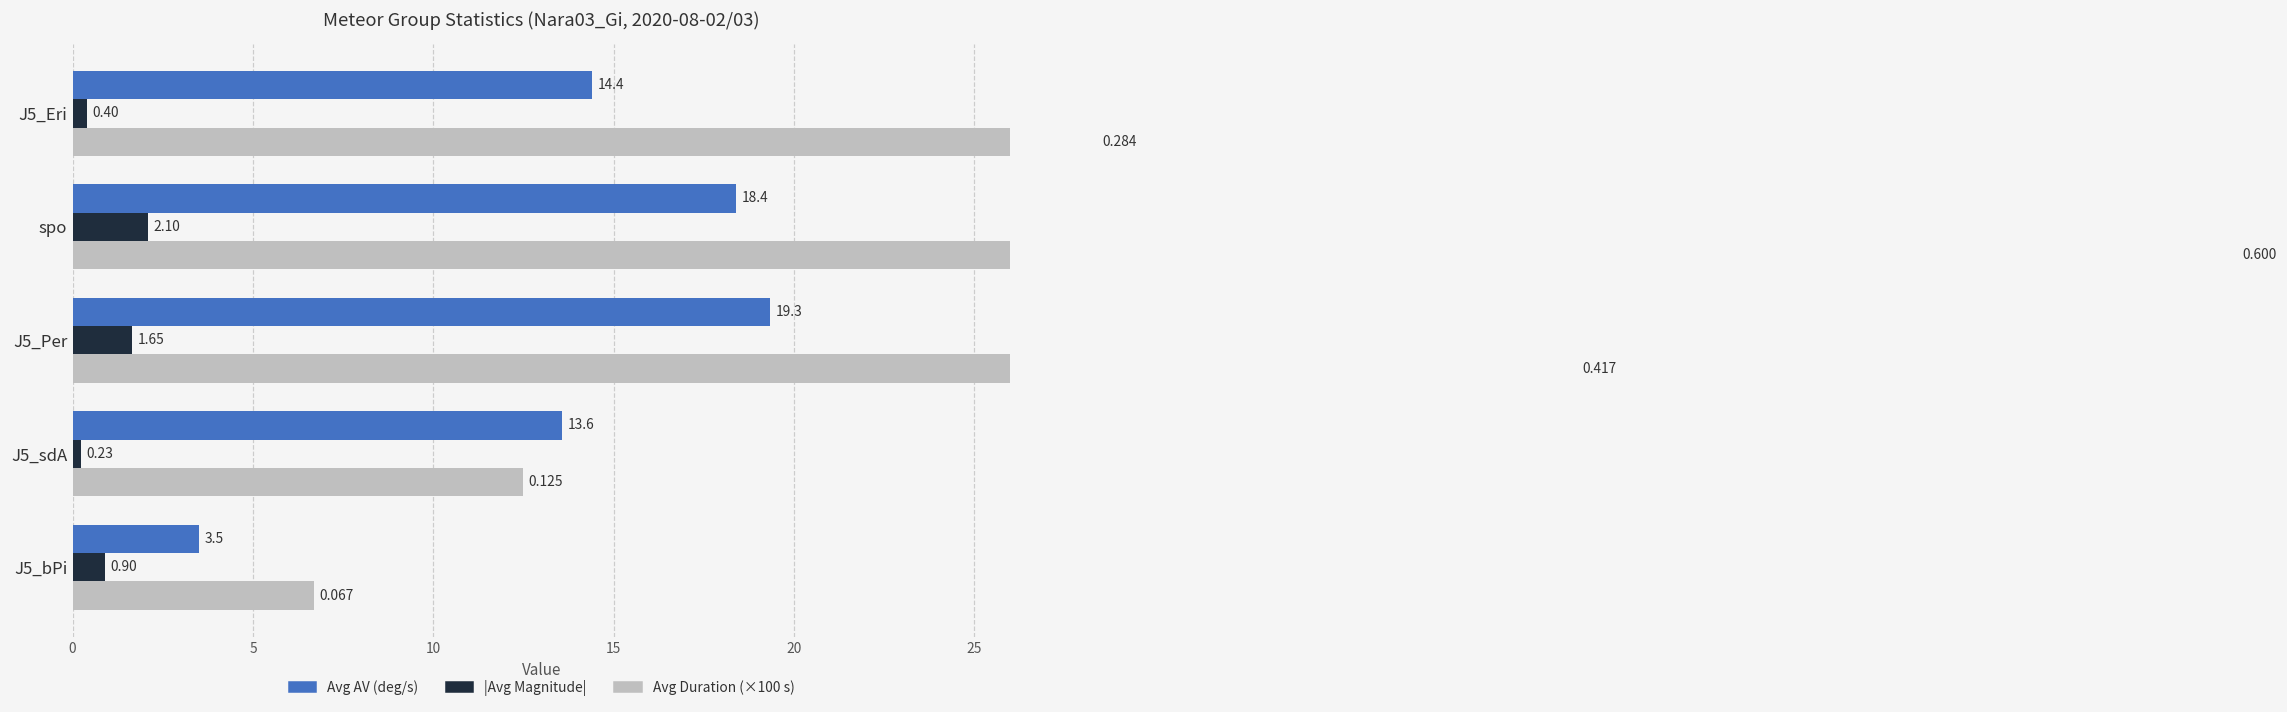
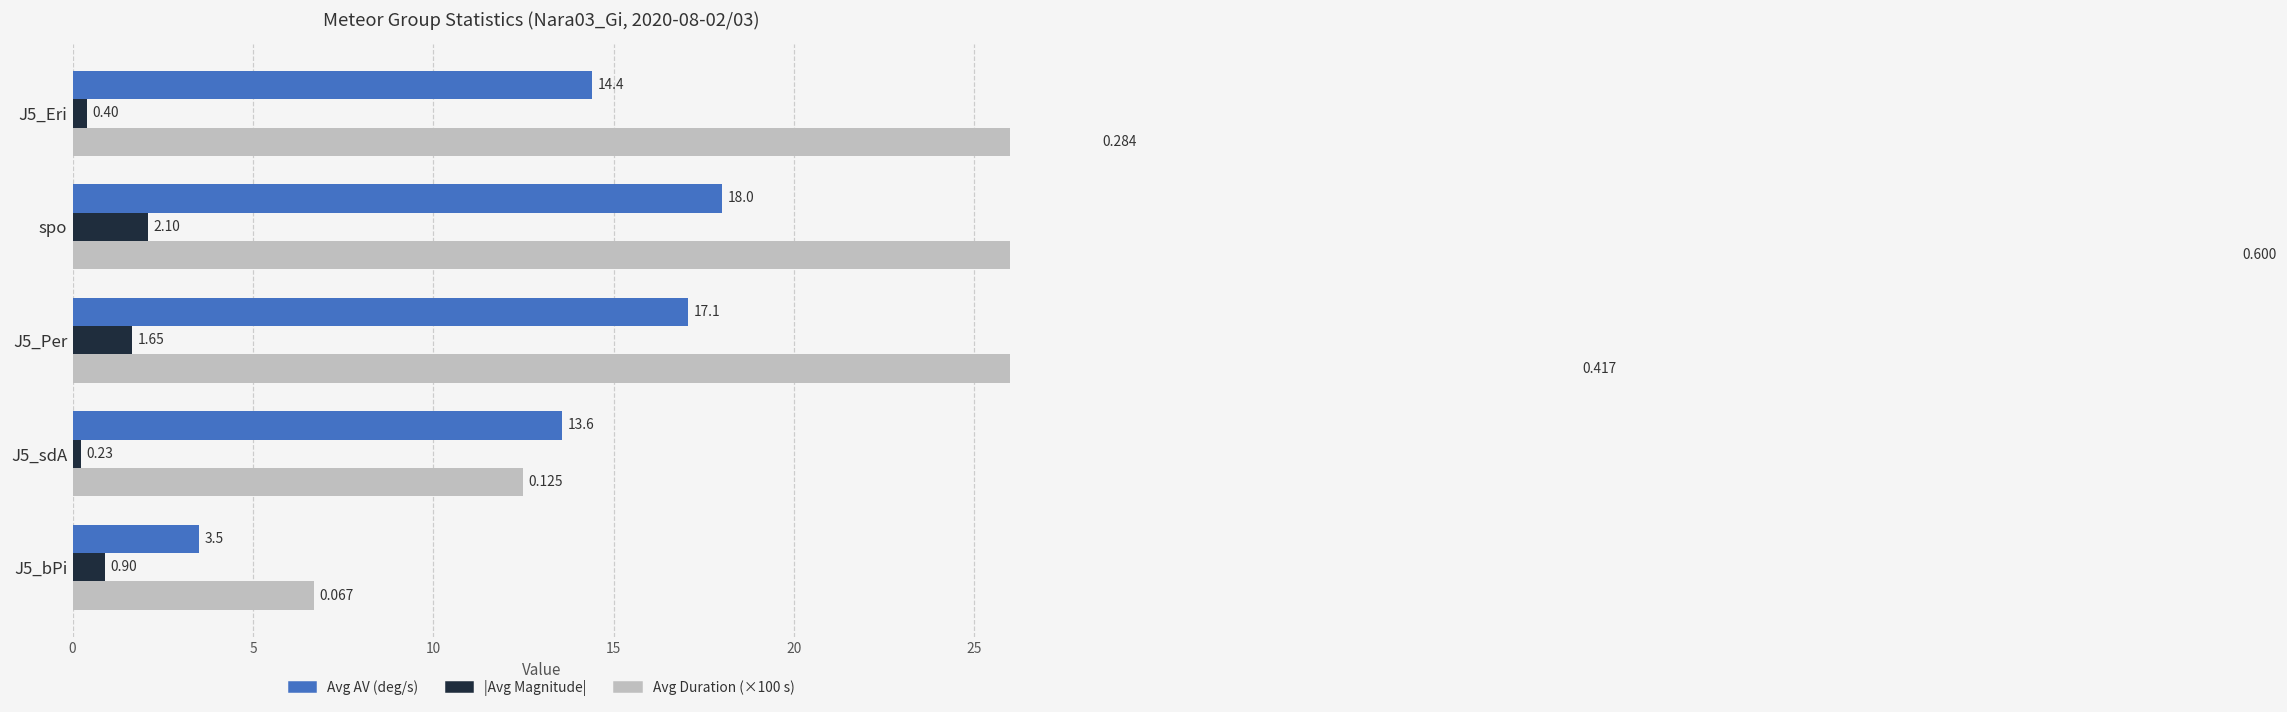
  {
    "Avg AV (deg/s)": {
      "J5_Eri": 14.4,
-     "spo": 18.4,
-     "J5_Per": 19.3,
+     "spo": 18.0,
+     "J5_Per": 17.1,
      "J5_sdA": 13.6,
      "J5_bPi": 3.5
    }
  }
